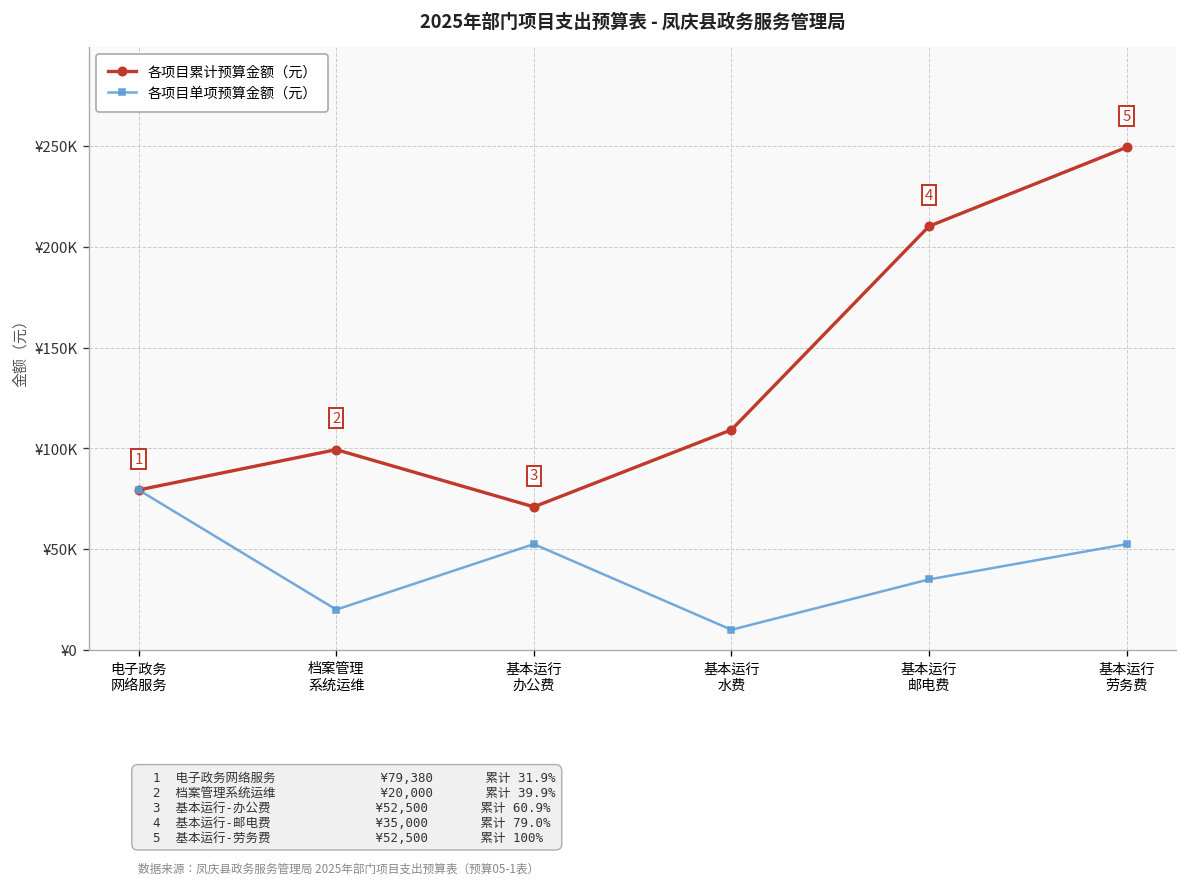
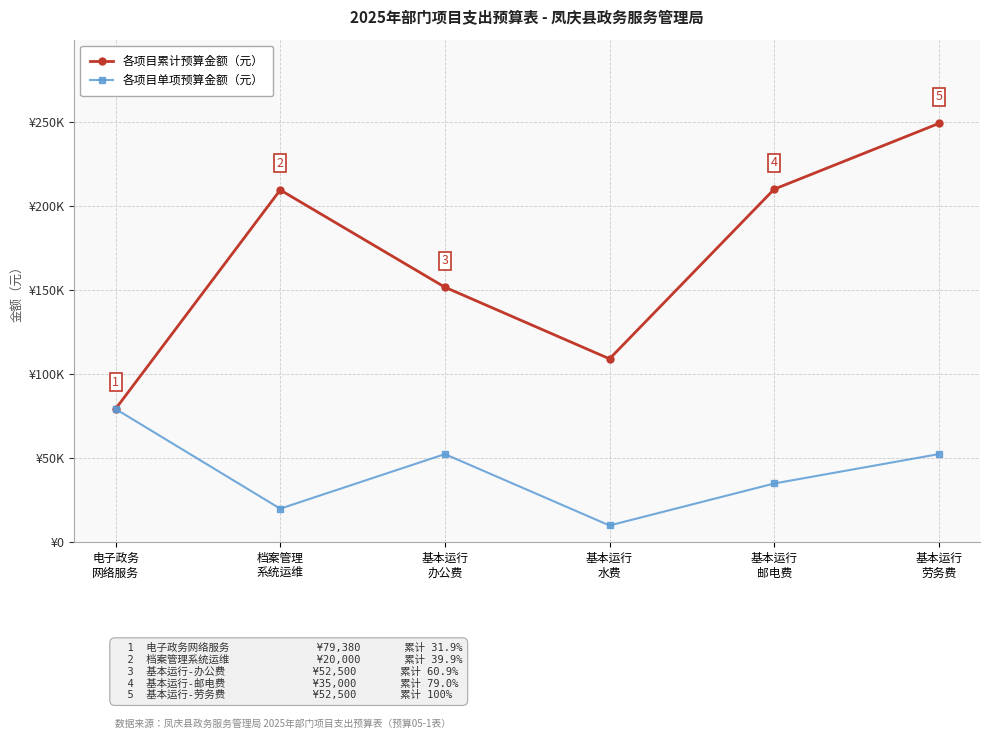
  {
    "各项目累计预算金额（元）": {
-     "档案管理 系统运维": "¥99000",
-     "基本运行 办公费": "¥71000",
+     "档案管理 系统运维": "¥210000",
+     "基本运行 办公费": "¥152000",
      "基本运行 水费": "¥109000"
    },
    "各项目单项预算金额（元）": {
      "档案管理 系统运维": "¥20000",
      "基本运行 办公费": "¥53000",
      "基本运行 水费": "¥10000",
      "基本运行 邮电费": "¥35000",
      "基本运行 劳务费": "¥53000"
    }
  }
